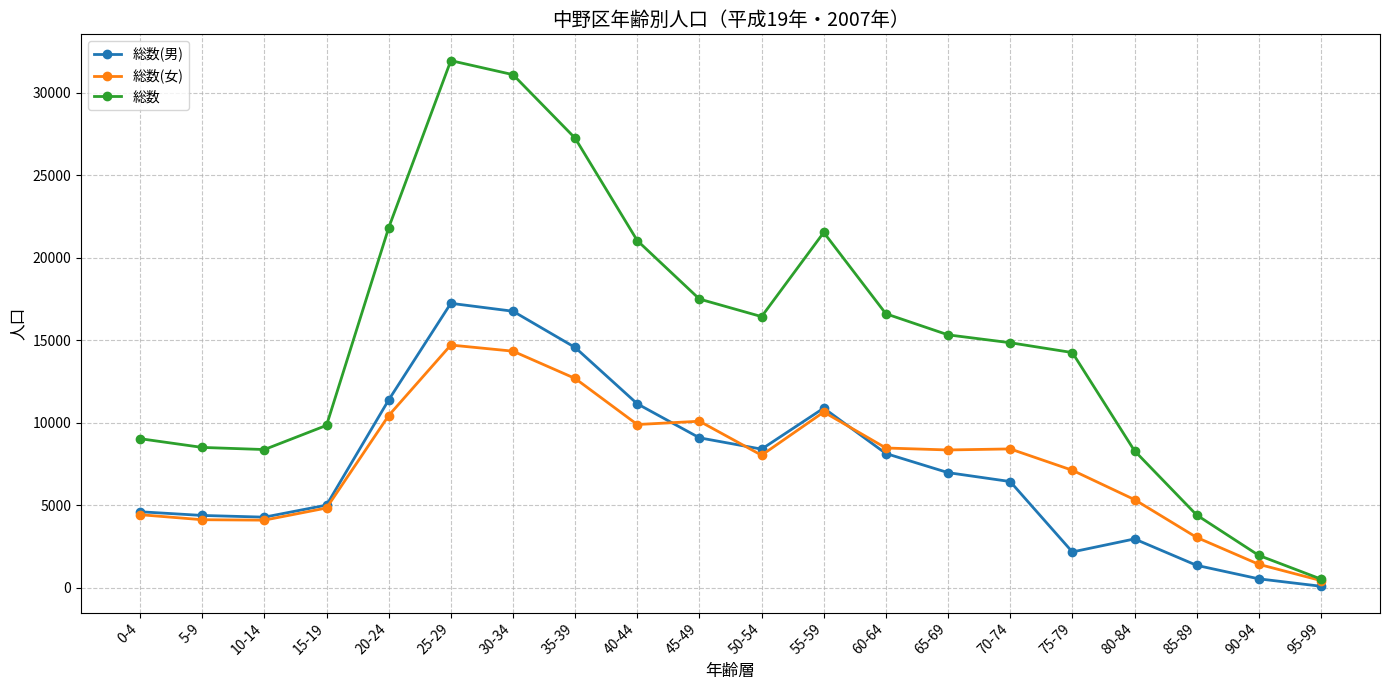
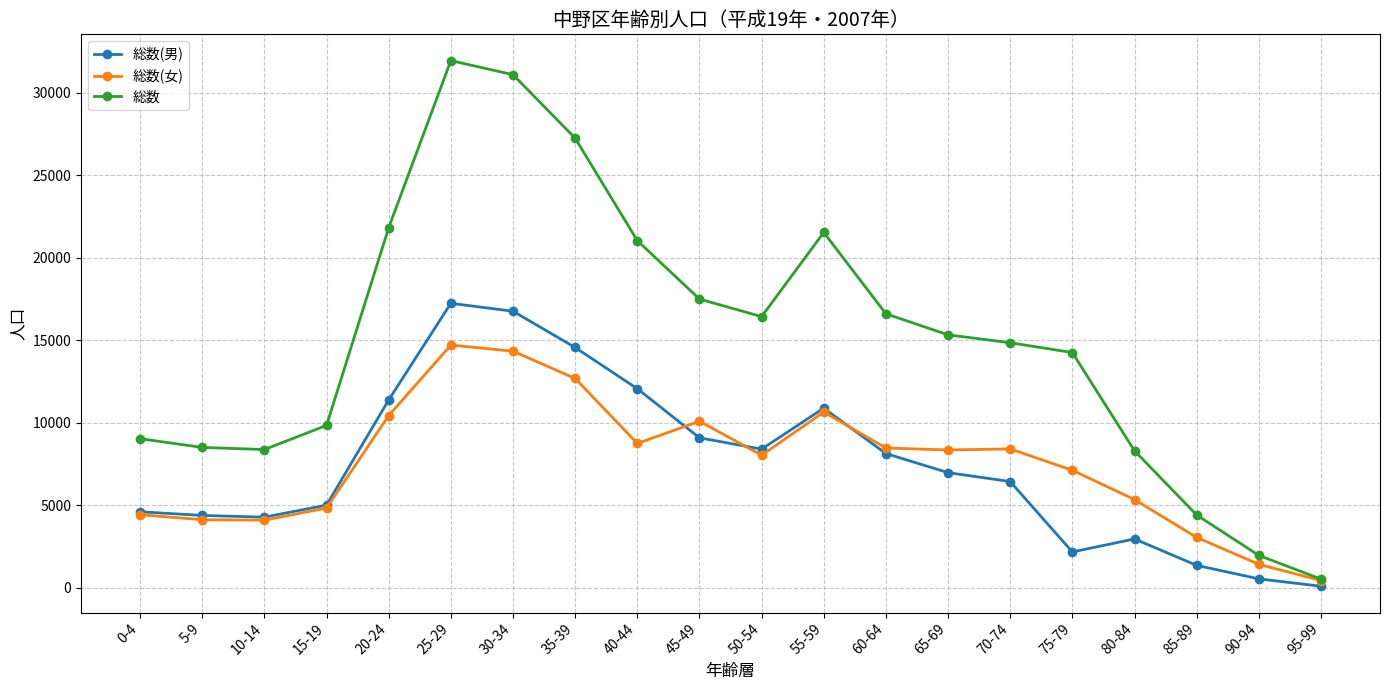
  {
    "総数(男)": {
      "0-4": 4600,
      "5-9": 4400,
      "10-14": 4300,
      "15-19": 5000,
      "20-24": 11400,
      "25-29": 17200,
      "30-34": 16800,
      "35-39": 14600,
-     "40-44": 11100,
+     "40-44": 12100,
      "45-49": 9100,
      "50-54": 8400,
      "55-59": 10900,
      "60-64": 8100,
      "65-69": 7000,
      "70-74": 6400,
      "75-79": 2200,
      "80-84": 3000,
      "85-89": 1400,
      "90-94": 500,
      "95-99": 100
    },
    "総数(女)": {
      "0-4": 4400,
      "5-9": 4100,
      "10-14": 4100,
      "15-19": 4800,
      "20-24": 10400,
      "25-29": 14700,
      "30-34": 14300,
      "35-39": 12700,
-     "40-44": 9900,
+     "40-44": 8700,
      "45-49": 10100,
      "50-54": 8000,
      "55-59": 10600,
      "60-64": 8500,
      "65-69": 8300,
      "70-74": 8400,
      "75-79": 7100,
      "80-84": 5300,
      "85-89": 3100,
      "90-94": 1400
    },
    "総数": {
      "0-4": 9000,
      "5-9": 8500,
      "10-14": 8400,
      "15-19": 9800,
      "20-24": 21800,
      "25-29": 31900,
      "30-34": 31100,
      "35-39": 27200,
      "40-44": 21000,
      "45-49": 17500,
      "50-54": 16400,
      "55-59": 21500,
      "60-64": 16600,
      "65-69": 15300,
      "70-74": 14800,
      "75-79": 14300,
      "80-84": 8300,
      "85-89": 4400,
      "90-94": 2000
    }
  }
